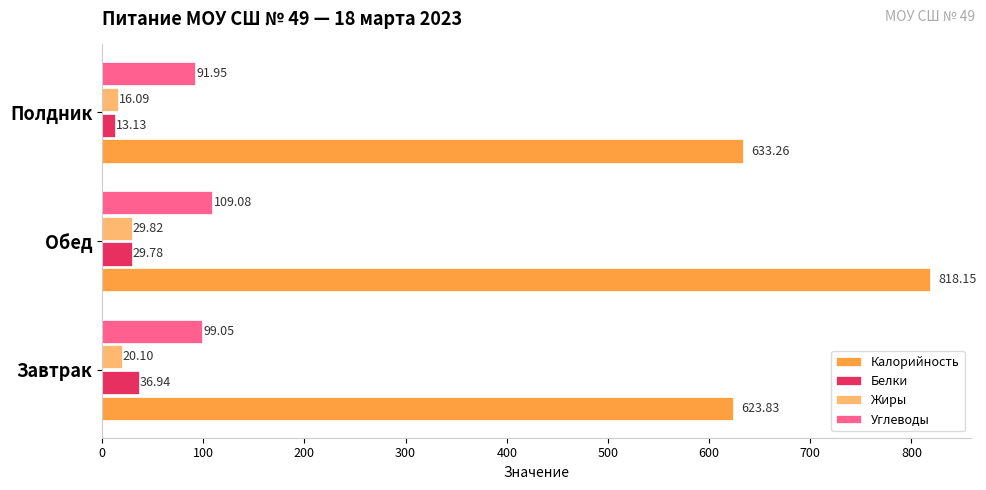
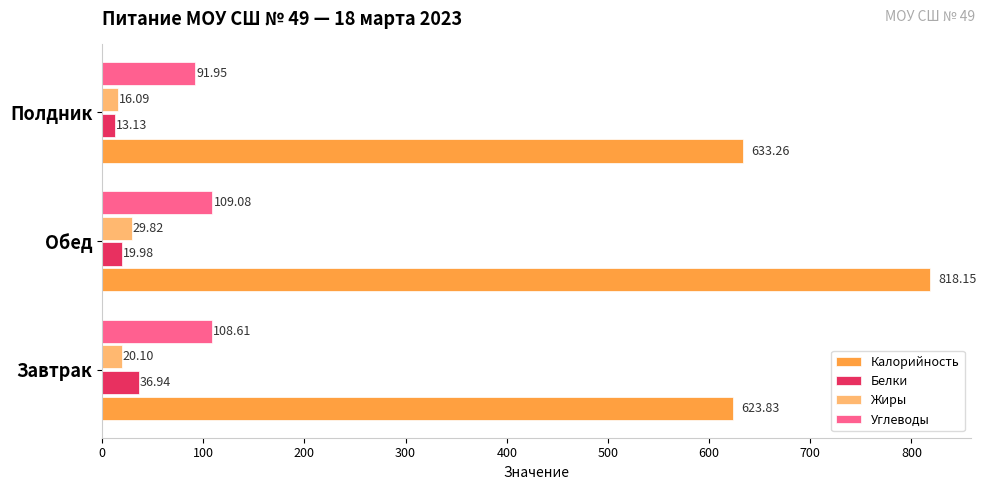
  {
    "Белки": {
      "Полдник": 13.13,
-     "Обед": 29.78,
+     "Обед": 19.98,
      "Завтрак": 36.94
    },
    "Углеводы": {
      "Полдник": 91.95,
      "Обед": 109.08,
-     "Завтрак": 99.05
+     "Завтрак": 108.61
    }
  }
